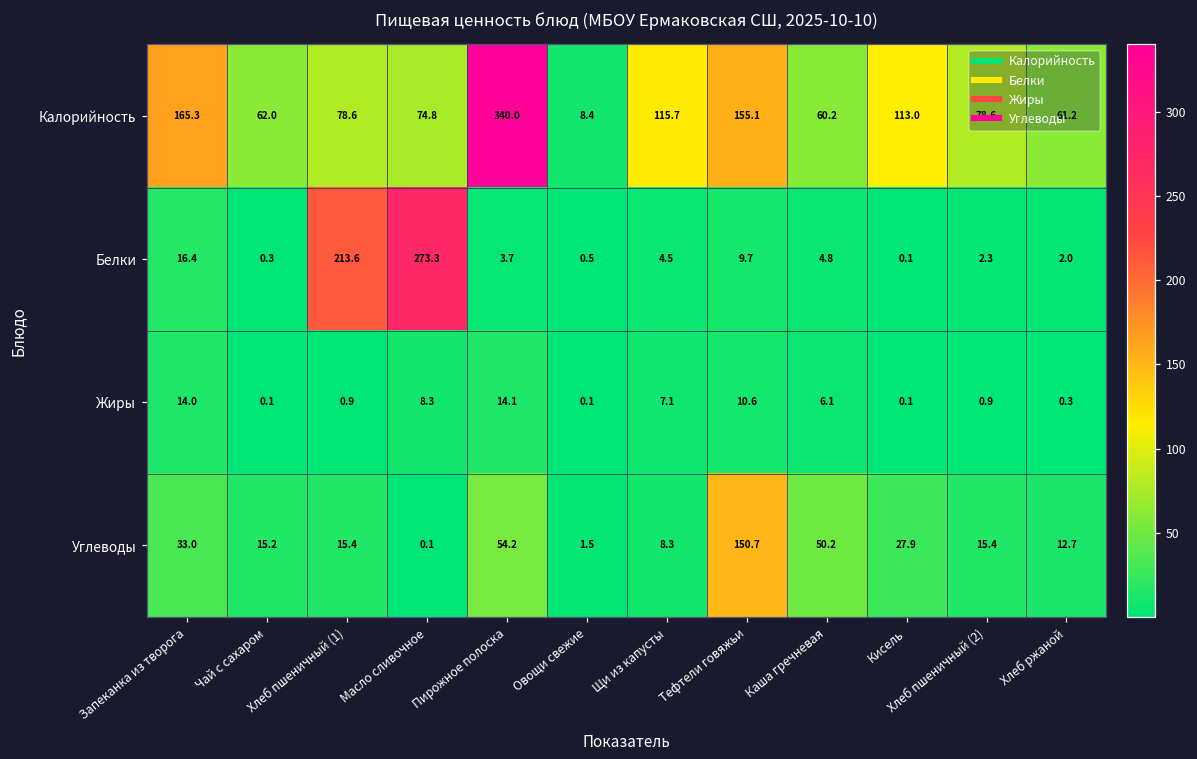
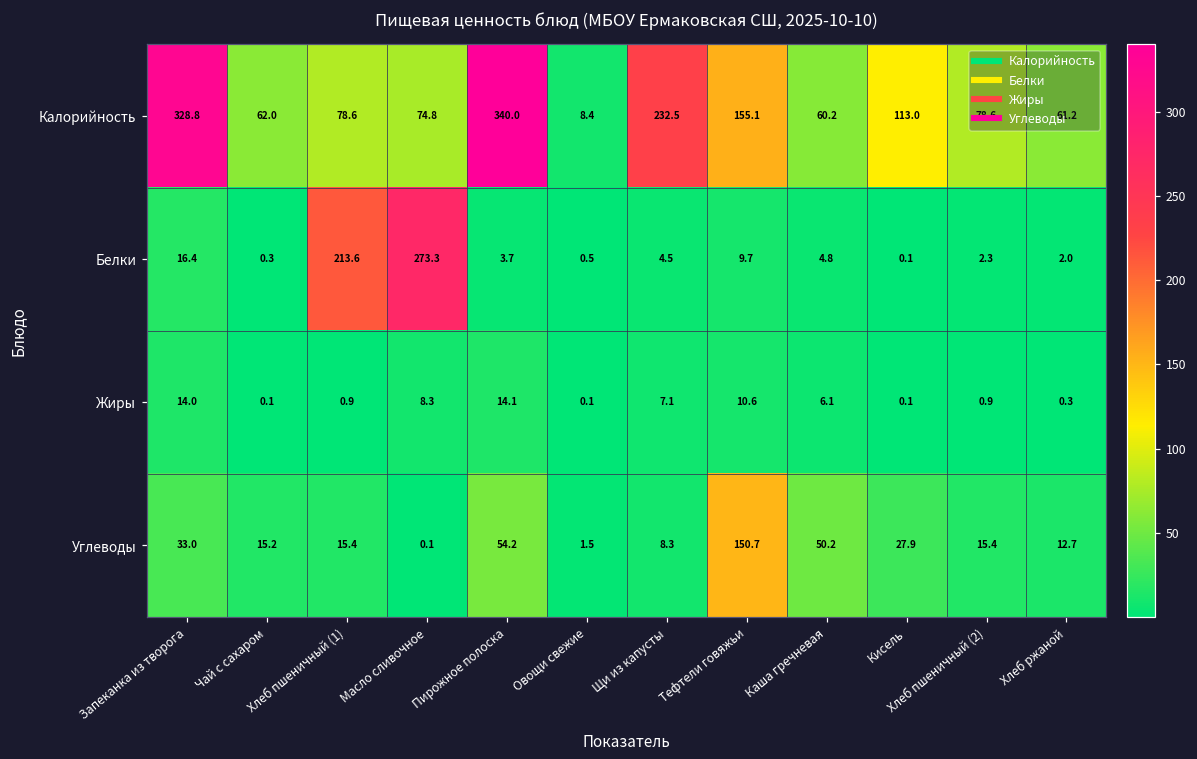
  {
    "Калорийность": {
-     "Запеканка из творога": 165.3,
+     "Запеканка из творога": 328.8,
      "Чай с сахаром": 62.0,
      "Хлеб пшеничный (1)": 78.6,
      "Масло сливочное": 74.8,
      "Пирожное полоска": 340.0,
      "Овощи свежие": 8.4,
-     "Щи из капусты": 115.7,
+     "Щи из капусты": 232.5,
      "Тефтели говяжьи": 155.1,
      "Каша гречневая": 60.2,
      "Кисель": 113.0
    },
    "Белки": {
      "Запеканка из творога": 16.4,
      "Чай с сахаром": 0.3,
      "Хлеб пшеничный (1)": 213.6,
      "Масло сливочное": 273.3,
      "Пирожное полоска": 3.7,
      "Овощи свежие": 0.5,
      "Щи из капусты": 4.5,
      "Тефтели говяжьи": 9.7,
      "Каша гречневая": 4.8,
      "Кисель": 0.1,
      "Хлеб пшеничный (2)": 2.3,
      "Хлеб ржаной": 2.0
    },
    "Жиры": {
      "Запеканка из творога": 14.0,
      "Чай с сахаром": 0.1,
      "Хлеб пшеничный (1)": 0.9,
      "Масло сливочное": 8.3,
      "Пирожное полоска": 14.1,
      "Овощи свежие": 0.1,
      "Щи из капусты": 7.1,
      "Тефтели говяжьи": 10.6,
      "Каша гречневая": 6.1,
      "Кисель": 0.1,
      "Хлеб пшеничный (2)": 0.9,
      "Хлеб ржаной": 0.3
    },
    "Углеводы": {
      "Запеканка из творога": 33.0,
      "Чай с сахаром": 15.2,
      "Хлеб пшеничный (1)": 15.4,
      "Масло сливочное": 0.1,
      "Пирожное полоска": 54.2,
      "Овощи свежие": 1.5,
      "Щи из капусты": 8.3,
      "Тефтели говяжьи": 150.7,
      "Каша гречневая": 50.2,
      "Кисель": 27.9,
      "Хлеб пшеничный (2)": 15.4,
      "Хлеб ржаной": 12.7
    }
  }
